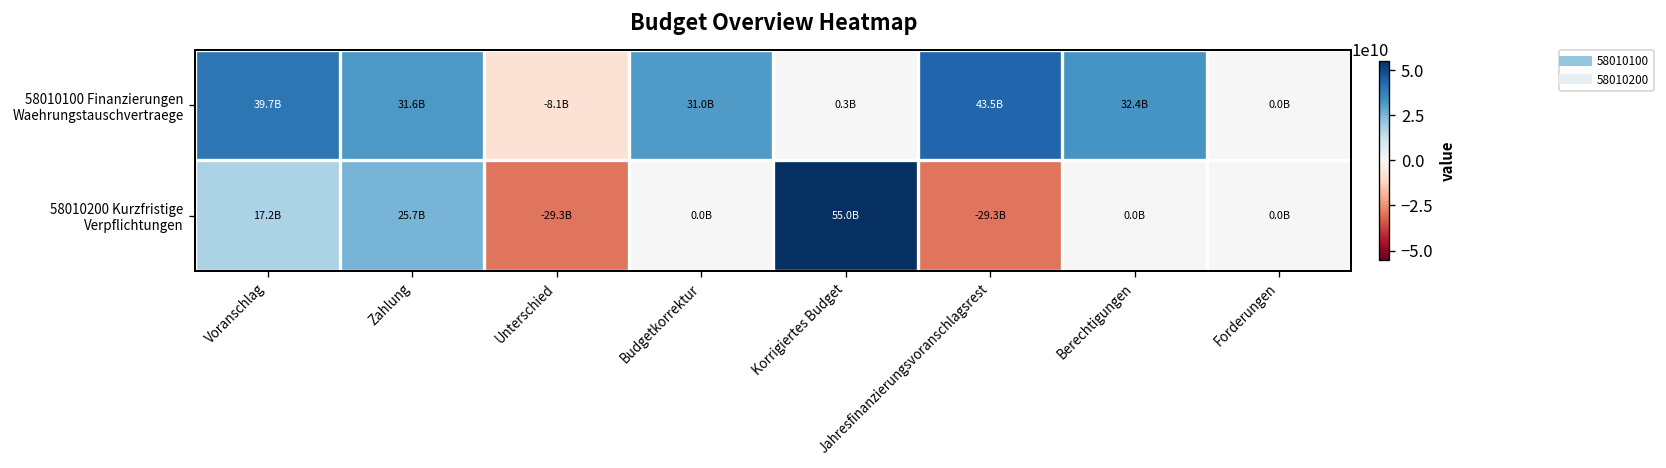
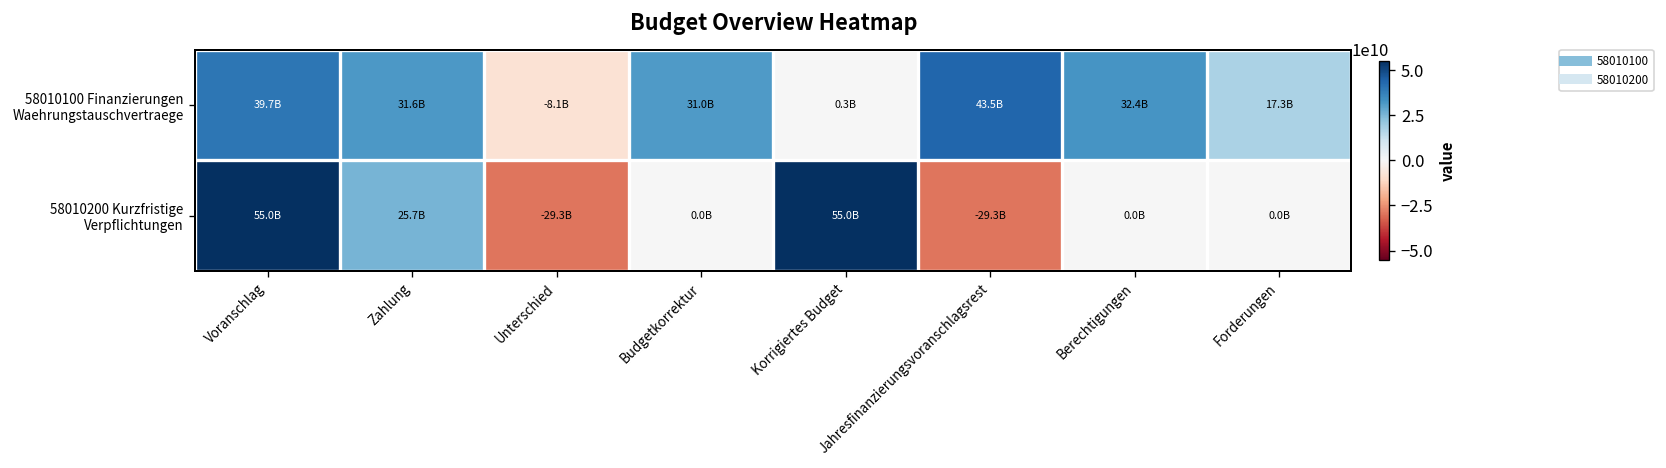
  {
    "58010100 Finanzierungen Waehrungstauschvertraege": {
      "Voranschlag": "39.7B",
      "Zahlung": "31.6B",
      "Unterschied": "-8.1B",
      "Budgetkorrektur": "31.0B",
      "Korrigiertes Budget": "0.3B",
      "Jahresfinanzierungsvoranschlagsrest": "43.5B",
      "Berechtigungen": "32.4B",
-     "Forderungen": "0.0B"
+     "Forderungen": "17.3B"
    },
    "58010200 Kurzfristige Verpflichtungen": {
-     "Voranschlag": "17.2B",
+     "Voranschlag": "55.0B",
      "Zahlung": "25.7B",
      "Unterschied": "-29.3B",
      "Budgetkorrektur": "0.0B",
      "Korrigiertes Budget": "55.0B",
      "Jahresfinanzierungsvoranschlagsrest": "-29.3B",
      "Berechtigungen": "0.0B",
      "Forderungen": "0.0B"
    }
  }
